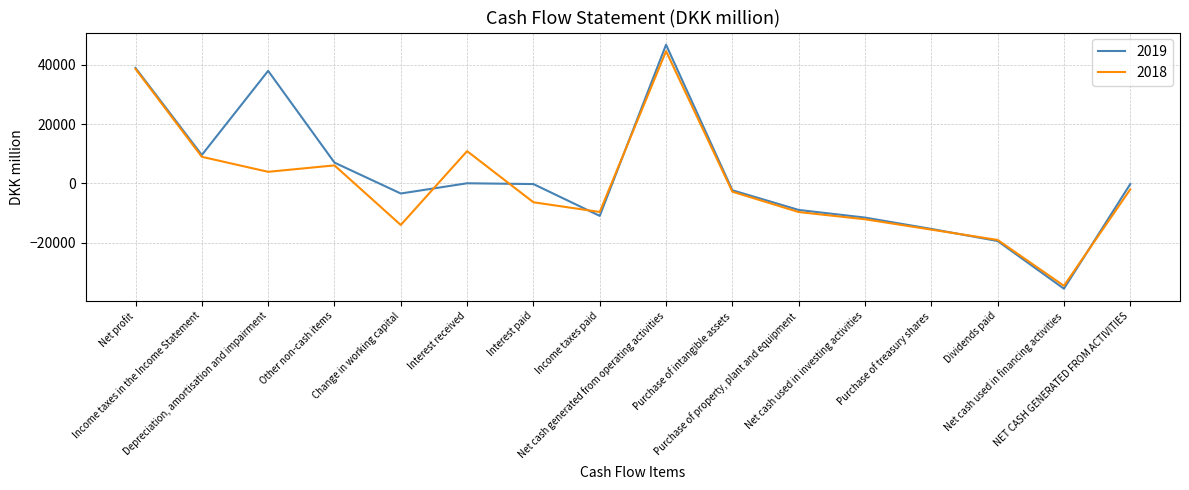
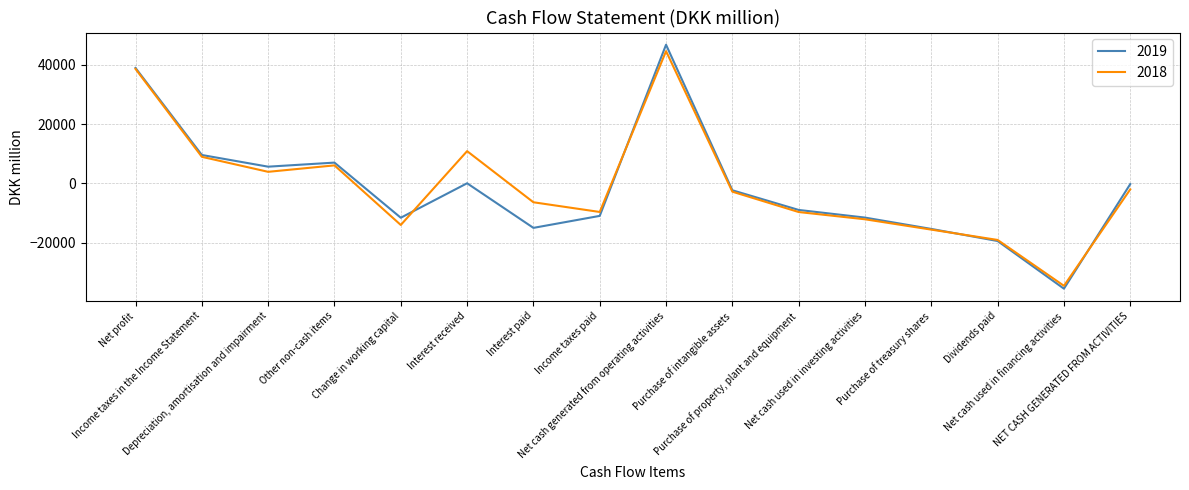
  {
    "2019": {
-     "Depreciation, amortisation and impairment": 38000,
+     "Depreciation, amortisation and impairment": 6000,
      "Other non-cash items": 7000,
-     "Change in working capital": -3000,
+     "Change in working capital": -12000,
      "Interest received": 0,
-     "Interest paid": 0,
+     "Interest paid": -15000,
      "Income taxes paid": -11000,
      "Net cash generated from operating activities": 47000,
      "Net cash used in financing activities": -35000,
      "NET CASH GENERATED FROM ACTIVITIES": 0
    },
    "2018": {
      "Depreciation, amortisation and impairment": 4000,
      "Other non-cash items": 6000,
      "Change in working capital": -14000,
      "Interest received": 11000,
      "Interest paid": -6000,
      "Income taxes paid": -10000,
      "Net cash generated from operating activities": 45000,
      "Net cash used in financing activities": -35000,
      "NET CASH GENERATED FROM ACTIVITIES": -2000
    }
  }
